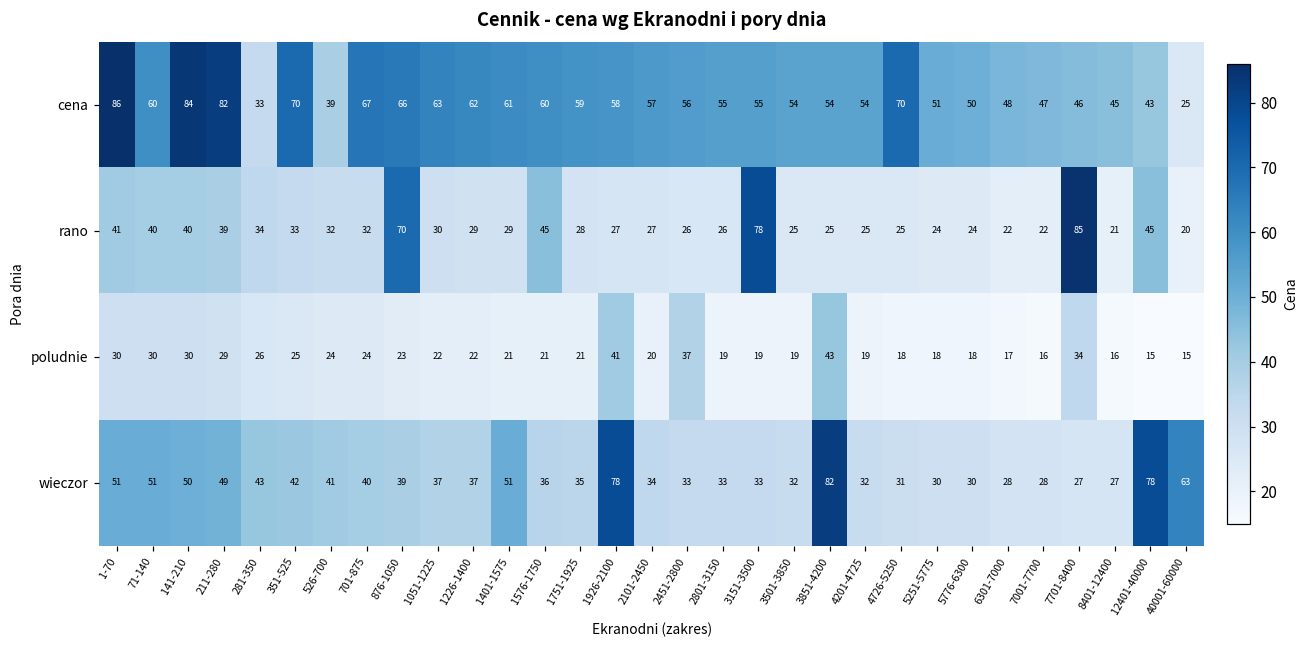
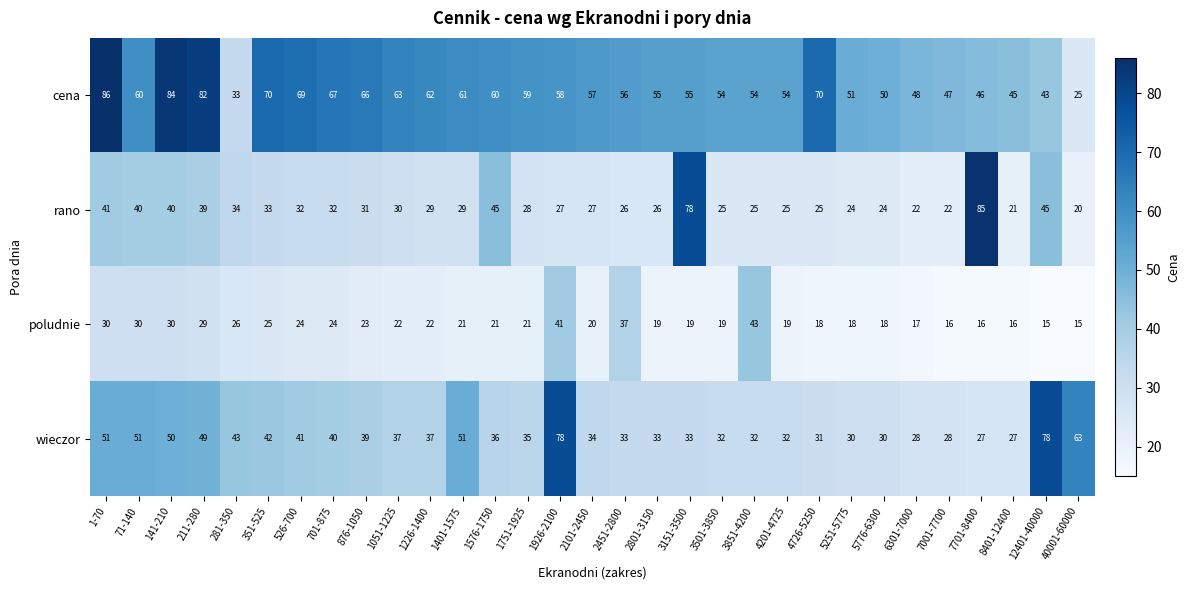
  {
    "cena": {
      "1-70": 86,
      "71-140": 60,
      "141-210": 84,
      "211-280": 82,
      "281-350": 33,
      "351-525": 70,
-     "526-700": 39,
+     "526-700": 69,
      "701-875": 67,
      "876-1050": 66,
      "1051-1225": 63,
      "1226-1400": 62,
      "1401-1575": 61,
      "1576-1750": 60,
      "1751-1925": 59,
      "1926-2100": 58,
      "2101-2450": 57,
      "2451-2800": 56,
      "2801-3150": 55,
      "3151-3500": 55,
      "3501-3850": 54,
      "3851-4200": 54,
      "4201-4725": 54,
      "4726-5250": 70,
      "5251-5775": 51,
      "5776-6300": 50,
      "6301-7000": 48,
      "7001-7700": 47,
      "7701-8400": 46,
      "8401-12400": 45,
      "12401-40000": 43,
      "40001-60000": 25
    },
    "rano": {
      "1-70": 41,
      "71-140": 40,
      "141-210": 40,
      "211-280": 39,
      "281-350": 34,
      "351-525": 33,
      "526-700": 32,
      "701-875": 32,
-     "876-1050": 70,
+     "876-1050": 31,
      "1051-1225": 30,
      "1226-1400": 29,
      "1401-1575": 29,
      "1576-1750": 45,
      "1751-1925": 28,
      "1926-2100": 27,
      "2101-2450": 27,
      "2451-2800": 26,
      "2801-3150": 26,
      "3151-3500": 78,
      "3501-3850": 25,
      "3851-4200": 25,
      "4201-4725": 25,
      "4726-5250": 25,
      "5251-5775": 24,
      "5776-6300": 24,
      "6301-7000": 22,
      "7001-7700": 22,
      "7701-8400": 85,
      "8401-12400": 21,
      "12401-40000": 45,
      "40001-60000": 20
    },
    "poludnie": {
      "1-70": 30,
      "71-140": 30,
      "141-210": 30,
      "211-280": 29,
      "281-350": 26,
      "351-525": 25,
      "526-700": 24,
      "701-875": 24,
      "876-1050": 23,
      "1051-1225": 22,
      "1226-1400": 22,
      "1401-1575": 21,
      "1576-1750": 21,
      "1751-1925": 21,
      "1926-2100": 41,
      "2101-2450": 20,
      "2451-2800": 37,
      "2801-3150": 19,
      "3151-3500": 19,
      "3501-3850": 19,
      "3851-4200": 43,
      "4201-4725": 19,
      "4726-5250": 18,
      "5251-5775": 18,
      "5776-6300": 18,
      "6301-7000": 17,
      "7001-7700": 16,
-     "7701-8400": 34,
+     "7701-8400": 16,
      "8401-12400": 16,
      "12401-40000": 15,
      "40001-60000": 15
    },
    "wieczor": {
      "1-70": 51,
      "71-140": 51,
      "141-210": 50,
      "211-280": 49,
      "281-350": 43,
      "351-525": 42,
      "526-700": 41,
      "701-875": 40,
      "876-1050": 39,
      "1051-1225": 37,
      "1226-1400": 37,
      "1401-1575": 51,
      "1576-1750": 36,
      "1751-1925": 35,
      "1926-2100": 78,
      "2101-2450": 34,
      "2451-2800": 33,
      "2801-3150": 33,
      "3151-3500": 33,
      "3501-3850": 32,
-     "3851-4200": 82,
+     "3851-4200": 32,
      "4201-4725": 32,
      "4726-5250": 31,
      "5251-5775": 30,
      "5776-6300": 30,
      "6301-7000": 28,
      "7001-7700": 28,
      "7701-8400": 27,
      "8401-12400": 27,
      "12401-40000": 78,
      "40001-60000": 63
    }
  }
